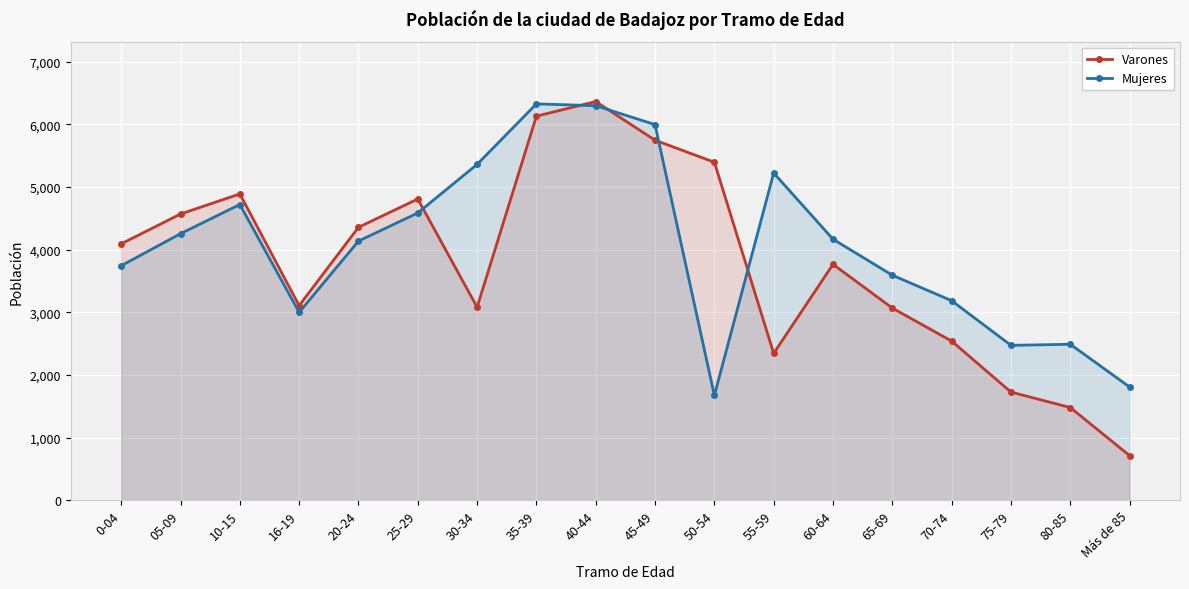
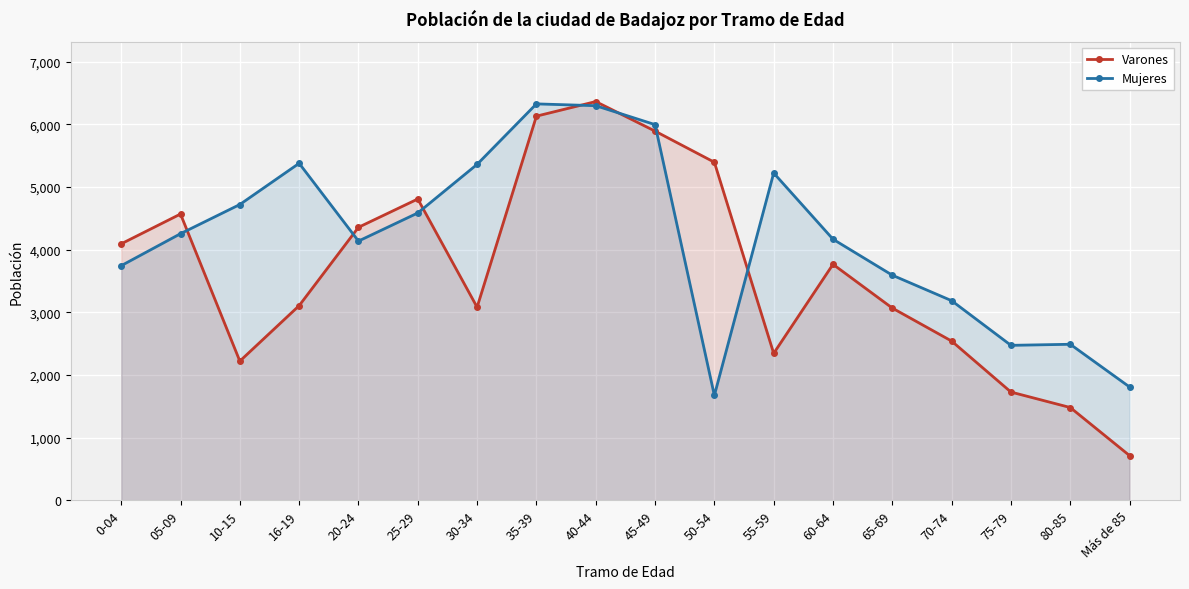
  {
    "Varones": {
      "0-04": "4,100",
      "05-09": "4,600",
-     "10-15": "4,900",
+     "10-15": "2,200",
      "16-19": "3,100",
      "20-24": "4,400",
      "25-29": "4,800",
      "30-34": "3,100",
      "35-39": "6,100",
      "40-44": "6,400",
-     "45-49": "5,700",
+     "45-49": "5,900",
      "50-54": "5,400",
      "55-59": "2,300",
      "60-64": "3,800",
      "65-69": "3,100",
      "70-74": "2,500",
      "75-79": "1,700",
      "80-85": "1,500",
      "Más de 85": "700"
    },
    "Mujeres": {
      "0-04": "3,700",
      "05-09": "4,300",
      "10-15": "4,700",
-     "16-19": "3,000",
+     "16-19": "5,400",
      "20-24": "4,100",
      "25-29": "4,600",
      "30-34": "5,400",
      "35-39": "6,300",
      "40-44": "6,300",
      "45-49": "6,000",
      "50-54": "1,700",
      "55-59": "5,200",
      "60-64": "4,200",
      "65-69": "3,600",
      "70-74": "3,200",
      "75-79": "2,500",
      "80-85": "2,500",
      "Más de 85": "1,800"
    }
  }
